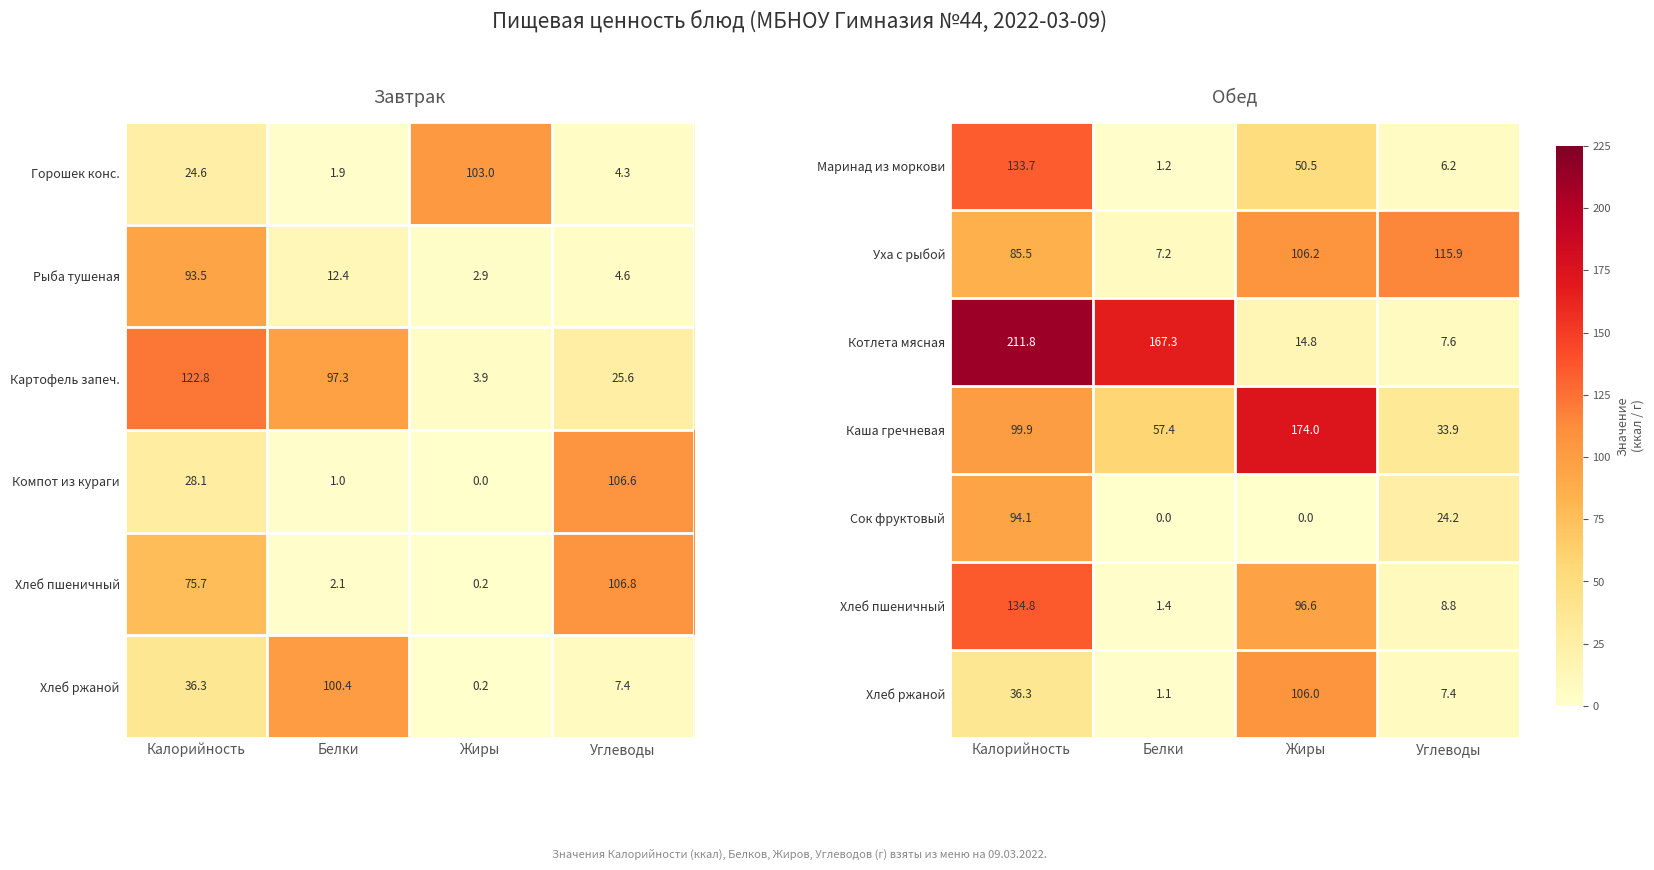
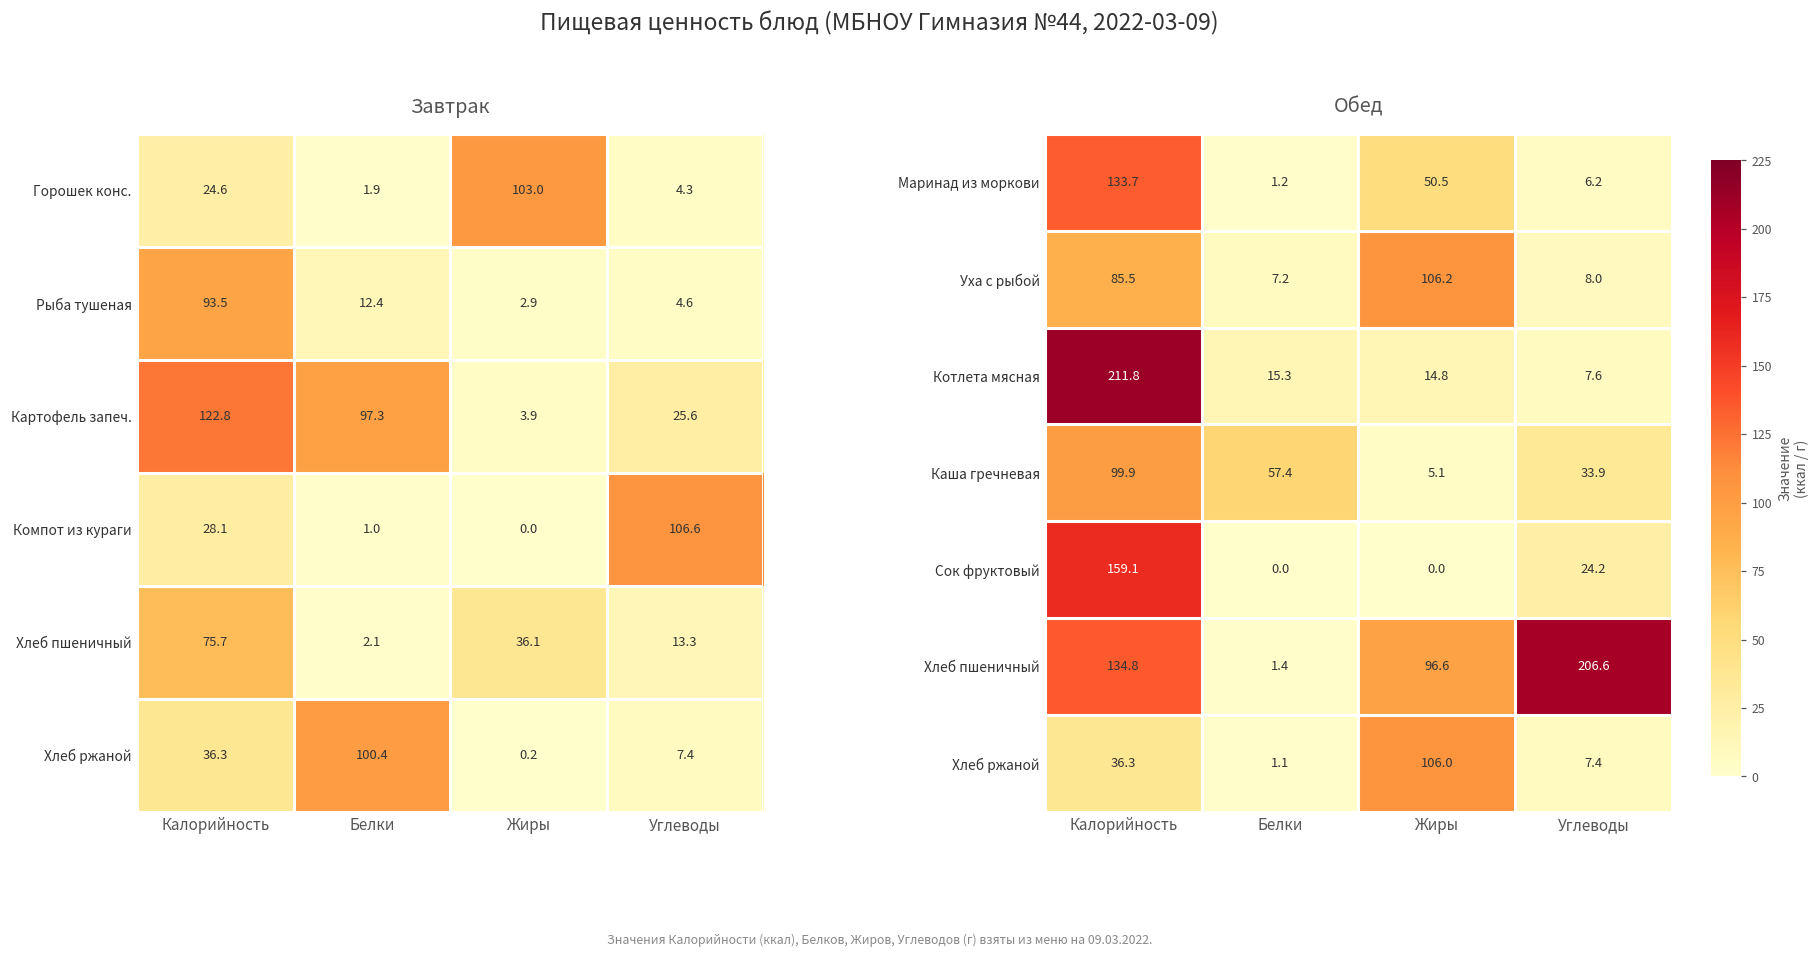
  {
    "Завтрак": {
      "Горошек конс.": {
        "Калорийность": 24.6,
        "Белки": 1.9,
        "Жиры": 103.0,
        "Углеводы": 4.3
      },
      "Рыба тушеная": {
        "Калорийность": 93.5,
        "Белки": 12.4,
        "Жиры": 2.9,
        "Углеводы": 4.6
      },
      "Картофель запеч.": {
        "Калорийность": 122.8,
        "Белки": 97.3,
        "Жиры": 3.9,
        "Углеводы": 25.6
      },
      "Компот из кураги": {
        "Калорийность": 28.1,
        "Белки": 1.0,
        "Жиры": 0.0,
        "Углеводы": 106.6
      },
      "Хлеб пшеничный": {
        "Калорийность": 75.7,
        "Белки": 2.1,
-       "Жиры": 0.2,
-       "Углеводы": 106.8
+       "Жиры": 36.1,
+       "Углеводы": 13.3
      },
      "Хлеб ржаной": {
        "Калорийность": 36.3,
        "Белки": 100.4,
        "Жиры": 0.2,
        "Углеводы": 7.4
      }
    },
    "Обед": {
      "Маринад из моркови": {
        "Калорийность": 133.7,
        "Белки": 1.2,
        "Жиры": 50.5,
        "Углеводы": 6.2
      },
      "Уха с рыбой": {
        "Калорийность": 85.5,
        "Белки": 7.2,
        "Жиры": 106.2,
-       "Углеводы": 115.9
+       "Углеводы": 8.0
      },
      "Котлета мясная": {
        "Калорийность": 211.8,
-       "Белки": 167.3,
+       "Белки": 15.3,
        "Жиры": 14.8,
        "Углеводы": 7.6
      },
      "Каша гречневая": {
        "Калорийность": 99.9,
        "Белки": 57.4,
-       "Жиры": 174.0,
+       "Жиры": 5.1,
        "Углеводы": 33.9
      },
      "Сок фруктовый": {
-       "Калорийность": 94.1,
+       "Калорийность": 159.1,
        "Белки": 0.0,
        "Жиры": 0.0,
        "Углеводы": 24.2
      },
      "Хлеб пшеничный": {
        "Калорийность": 134.8,
        "Белки": 1.4,
        "Жиры": 96.6,
-       "Углеводы": 8.8
+       "Углеводы": 206.6
      },
      "Хлеб ржаной": {
        "Калорийность": 36.3,
        "Белки": 1.1,
        "Жиры": 106.0,
        "Углеводы": 7.4
      }
    }
  }
